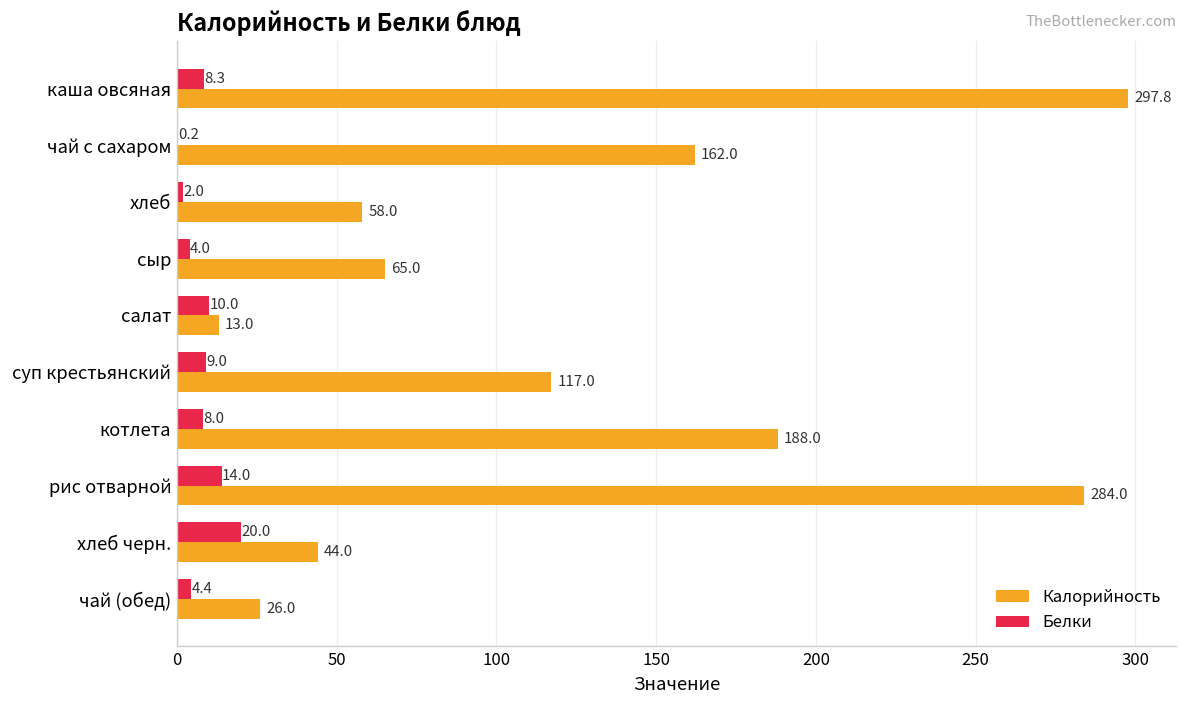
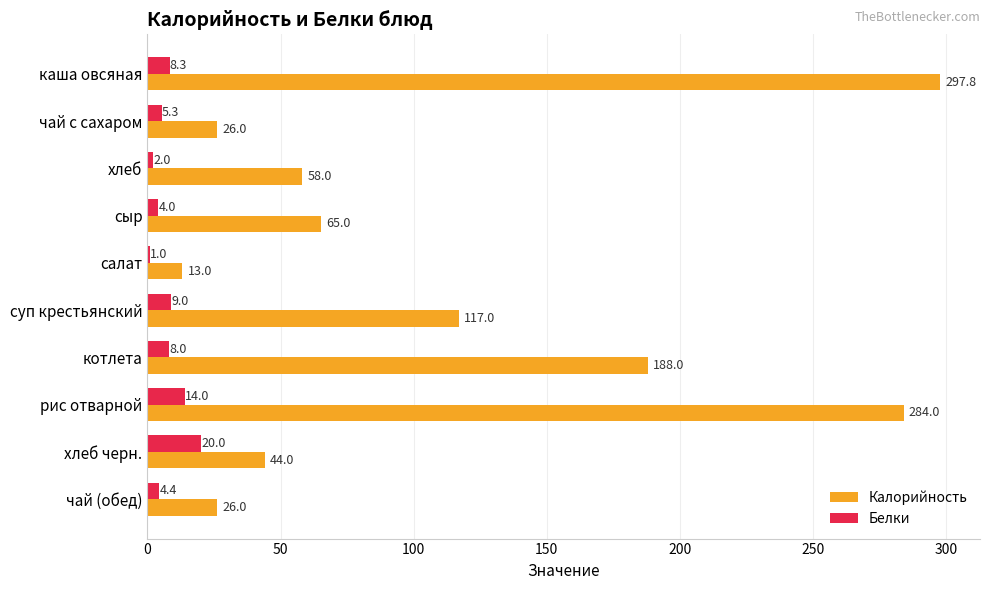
  {
    "Калорийность": {
      "каша овсяная": 297.8,
-     "чай с сахаром": 162.0,
+     "чай с сахаром": 26.0,
      "хлеб": 58.0,
      "сыр": 65.0,
      "салат": 13.0,
      "суп крестьянский": 117.0,
      "котлета": 188.0,
      "рис отварной": 284.0,
      "хлеб черн.": 44.0,
      "чай (обед)": 26.0
    },
    "Белки": {
      "каша овсяная": 8.3,
-     "чай с сахаром": 0.2,
+     "чай с сахаром": 5.3,
      "хлеб": 2.0,
      "сыр": 4.0,
-     "салат": 10.0,
+     "салат": 1.0,
      "суп крестьянский": 9.0,
      "котлета": 8.0,
      "рис отварной": 14.0,
      "хлеб черн.": 20.0,
      "чай (обед)": 4.4
    }
  }
